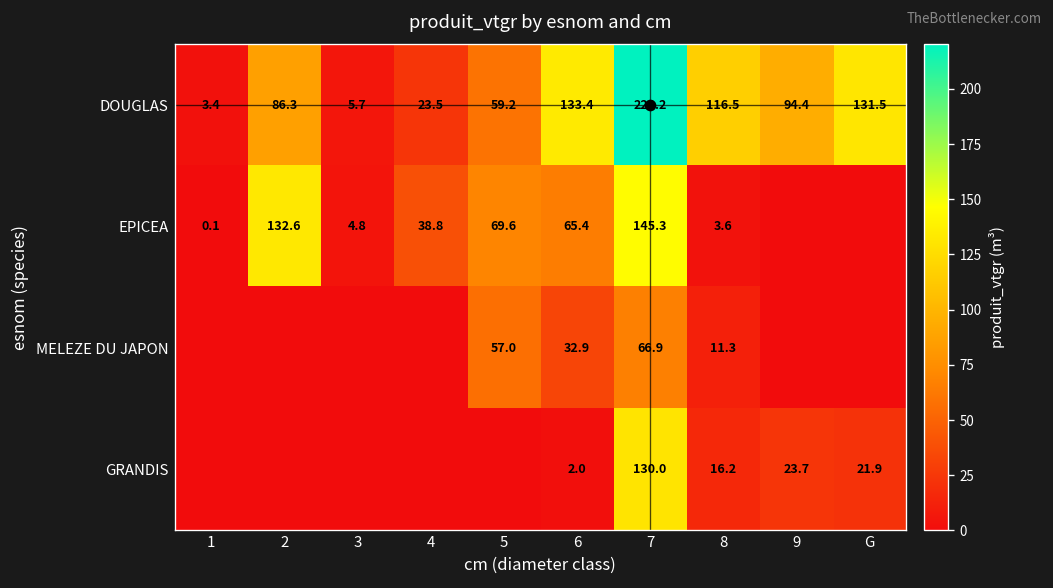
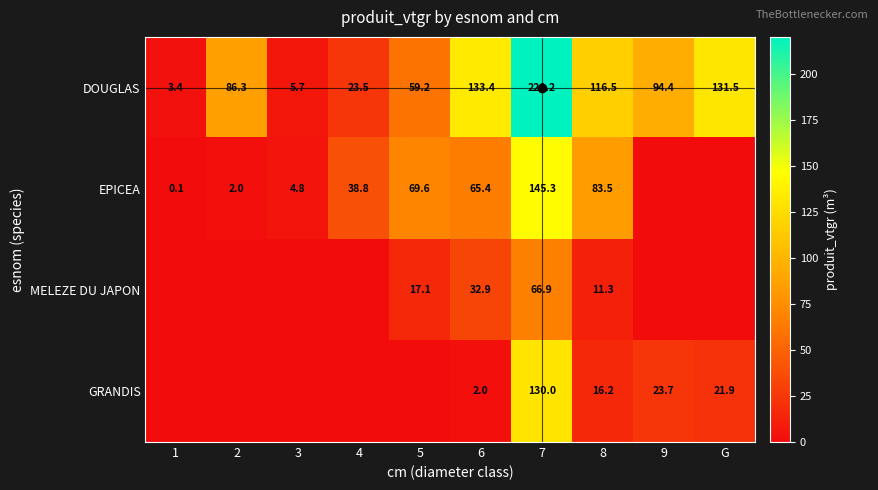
  {
    "DOUGLAS": {
      "1": 3.4,
      "2": 86.3,
      "3": 5.7,
      "4": 23.5,
      "5": 59.2,
      "6": 133.4,
      "8": 116.5,
      "9": 94.4,
      "G": 131.5
    },
    "EPICEA": {
      "1": 0.1,
-     "2": 132.6,
+     "2": 2.0,
      "3": 4.8,
      "4": 38.8,
      "5": 69.6,
      "6": 65.4,
      "7": 145.3,
-     "8": 3.6
+     "8": 83.5
    },
    "MELEZE DU JAPON": {
-     "5": 57.0,
+     "5": 17.1,
      "6": 32.9,
      "7": 66.9,
      "8": 11.3
    },
    "GRANDIS": {
      "6": 2.0,
      "7": 130.0,
      "8": 16.2,
      "9": 23.7,
      "G": 21.9
    }
  }
